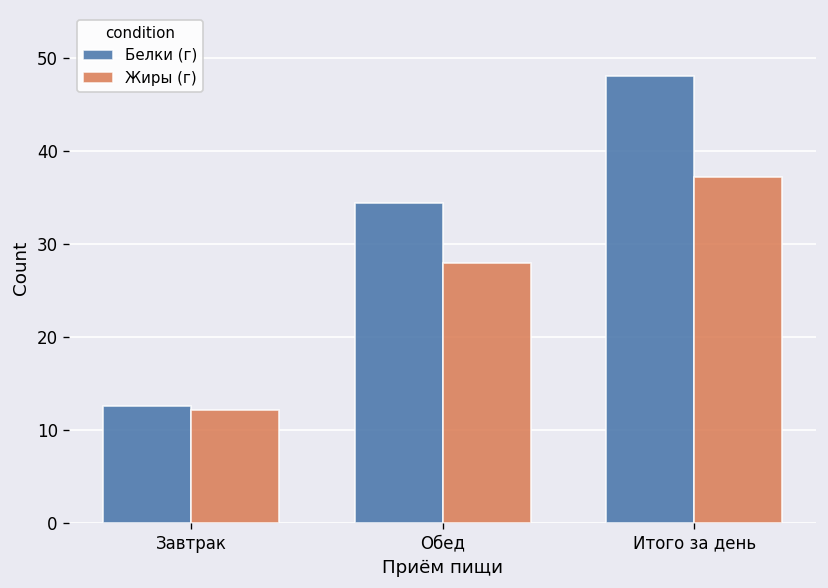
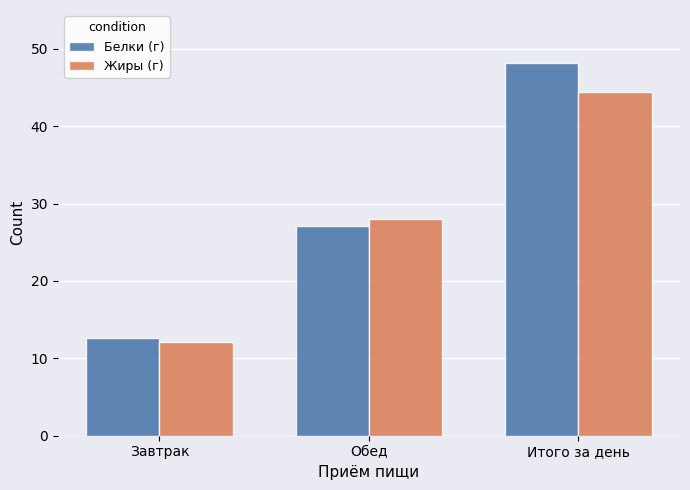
  {
    "Белки (г)": {
      "Завтрак": 13,
-     "Обед": 34,
+     "Обед": 27,
      "Итого за день": 48
    },
    "Жиры (г)": {
      "Завтрак": 12,
      "Обед": 28,
-     "Итого за день": 37
+     "Итого за день": 44
    }
  }
